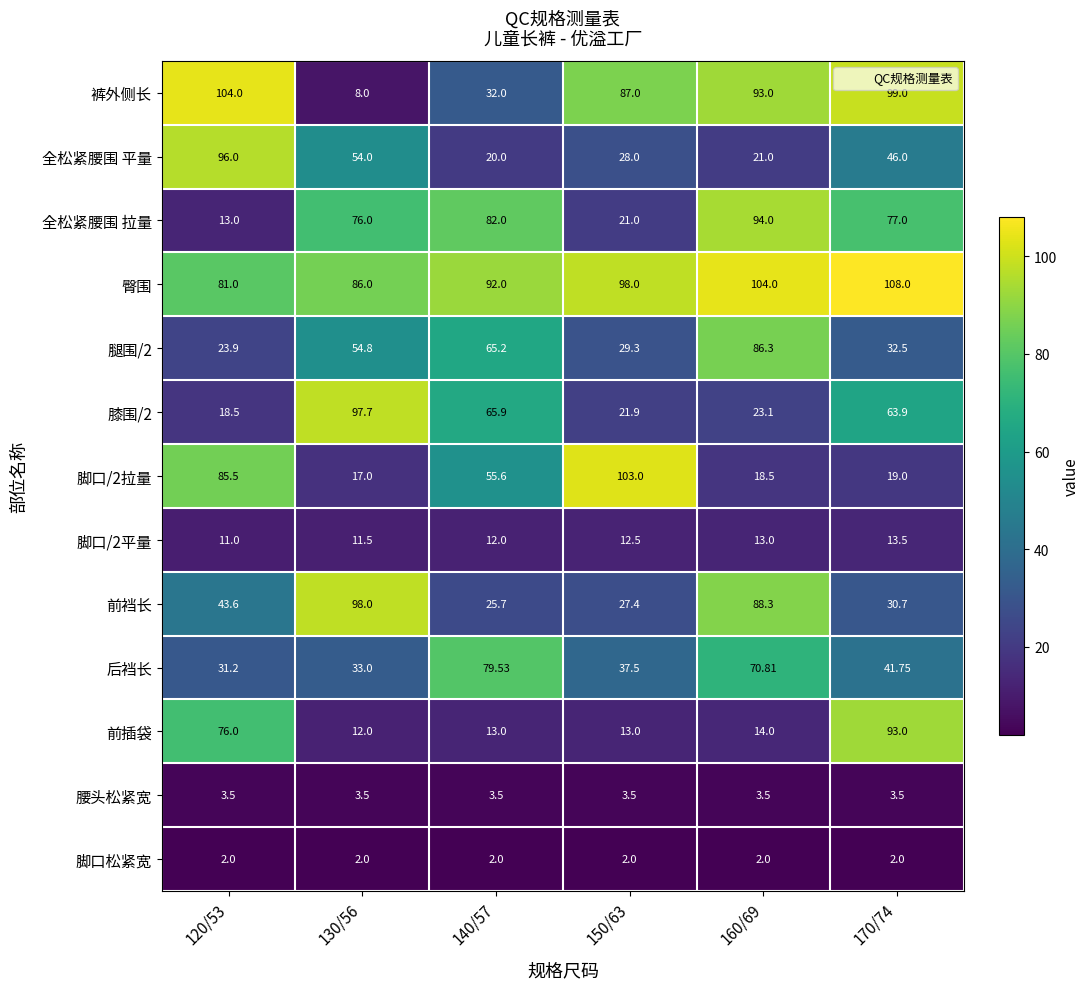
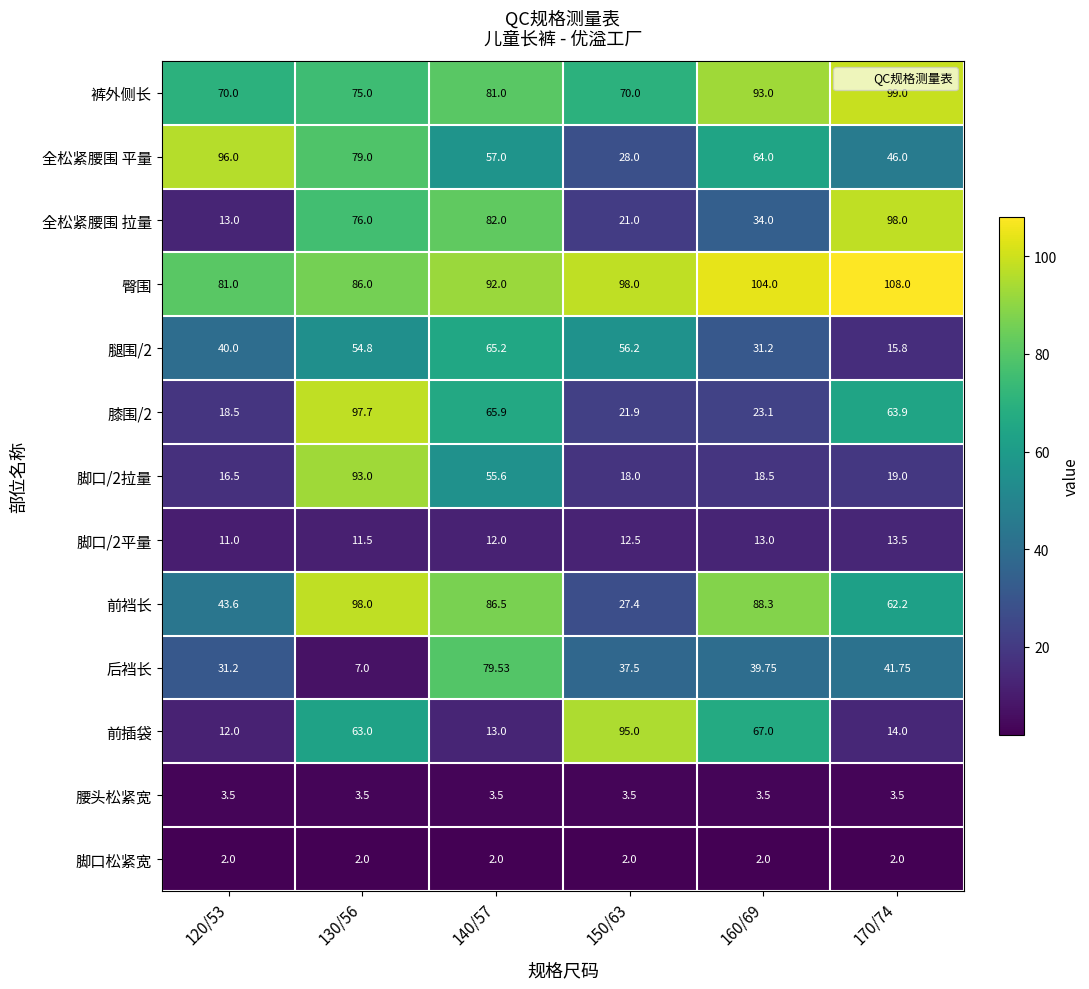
  {
    "裤外侧长": {
-     "120/53": 104.0,
-     "130/56": 8.0,
-     "140/57": 32.0,
-     "150/63": 87.0,
+     "120/53": 70.0,
+     "130/56": 75.0,
+     "140/57": 81.0,
+     "150/63": 70.0,
      "160/69": 93.0
    },
    "全松紧腰围 平量": {
      "120/53": 96.0,
-     "130/56": 54.0,
-     "140/57": 20.0,
+     "130/56": 79.0,
+     "140/57": 57.0,
      "150/63": 28.0,
-     "160/69": 21.0,
+     "160/69": 64.0,
      "170/74": 46.0
    },
    "全松紧腰围 拉量": {
      "120/53": 13.0,
      "130/56": 76.0,
      "140/57": 82.0,
      "150/63": 21.0,
-     "160/69": 94.0,
-     "170/74": 77.0
+     "160/69": 34.0,
+     "170/74": 98.0
    },
    "臀围": {
      "120/53": 81.0,
      "130/56": 86.0,
      "140/57": 92.0,
      "150/63": 98.0,
      "160/69": 104.0,
      "170/74": 108.0
    },
    "腿围/2": {
-     "120/53": 23.9,
+     "120/53": 40.0,
      "130/56": 54.8,
      "140/57": 65.2,
-     "150/63": 29.3,
-     "160/69": 86.3,
-     "170/74": 32.5
+     "150/63": 56.2,
+     "160/69": 31.2,
+     "170/74": 15.8
    },
    "膝围/2": {
      "120/53": 18.5,
      "130/56": 97.7,
      "140/57": 65.9,
      "150/63": 21.9,
      "160/69": 23.1,
      "170/74": 63.9
    },
    "脚口/2拉量": {
-     "120/53": 85.5,
-     "130/56": 17.0,
+     "120/53": 16.5,
+     "130/56": 93.0,
      "140/57": 55.6,
-     "150/63": 103.0,
+     "150/63": 18.0,
      "160/69": 18.5,
      "170/74": 19.0
    },
    "脚口/2平量": {
      "120/53": 11.0,
      "130/56": 11.5,
      "140/57": 12.0,
      "150/63": 12.5,
      "160/69": 13.0,
      "170/74": 13.5
    },
    "前裆长": {
      "120/53": 43.6,
      "130/56": 98.0,
-     "140/57": 25.7,
+     "140/57": 86.5,
      "150/63": 27.4,
      "160/69": 88.3,
-     "170/74": 30.7
+     "170/74": 62.2
    },
    "后裆长": {
      "120/53": 31.2,
-     "130/56": 33.0,
+     "130/56": 7.0,
      "140/57": 79.53,
      "150/63": 37.5,
-     "160/69": 70.81,
+     "160/69": 39.75,
      "170/74": 41.75
    },
    "前插袋": {
-     "120/53": 76.0,
-     "130/56": 12.0,
+     "120/53": 12.0,
+     "130/56": 63.0,
      "140/57": 13.0,
-     "150/63": 13.0,
-     "160/69": 14.0,
-     "170/74": 93.0
+     "150/63": 95.0,
+     "160/69": 67.0,
+     "170/74": 14.0
    },
    "腰头松紧宽": {
      "120/53": 3.5,
      "130/56": 3.5,
      "140/57": 3.5,
      "150/63": 3.5,
      "160/69": 3.5,
      "170/74": 3.5
    },
    "脚口松紧宽": {
      "120/53": 2.0,
      "130/56": 2.0,
      "140/57": 2.0,
      "150/63": 2.0,
      "160/69": 2.0,
      "170/74": 2.0
    }
  }
